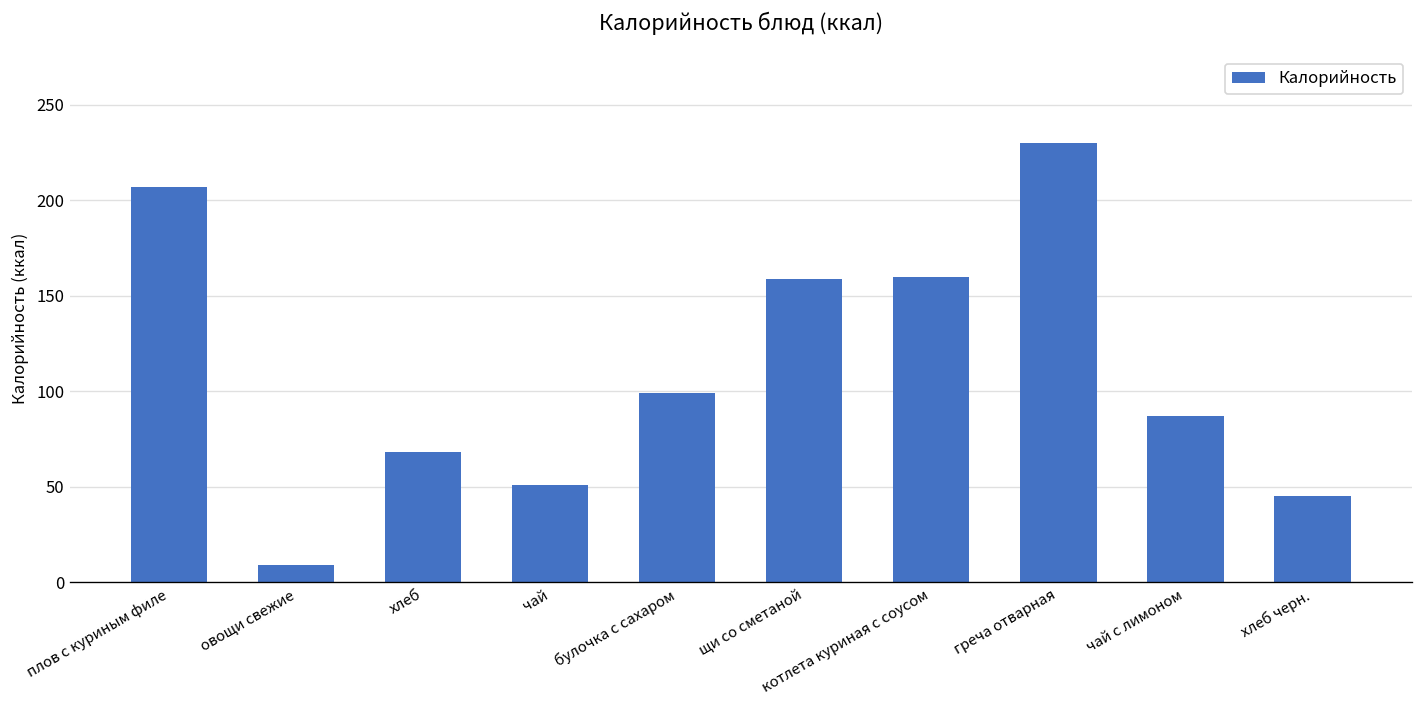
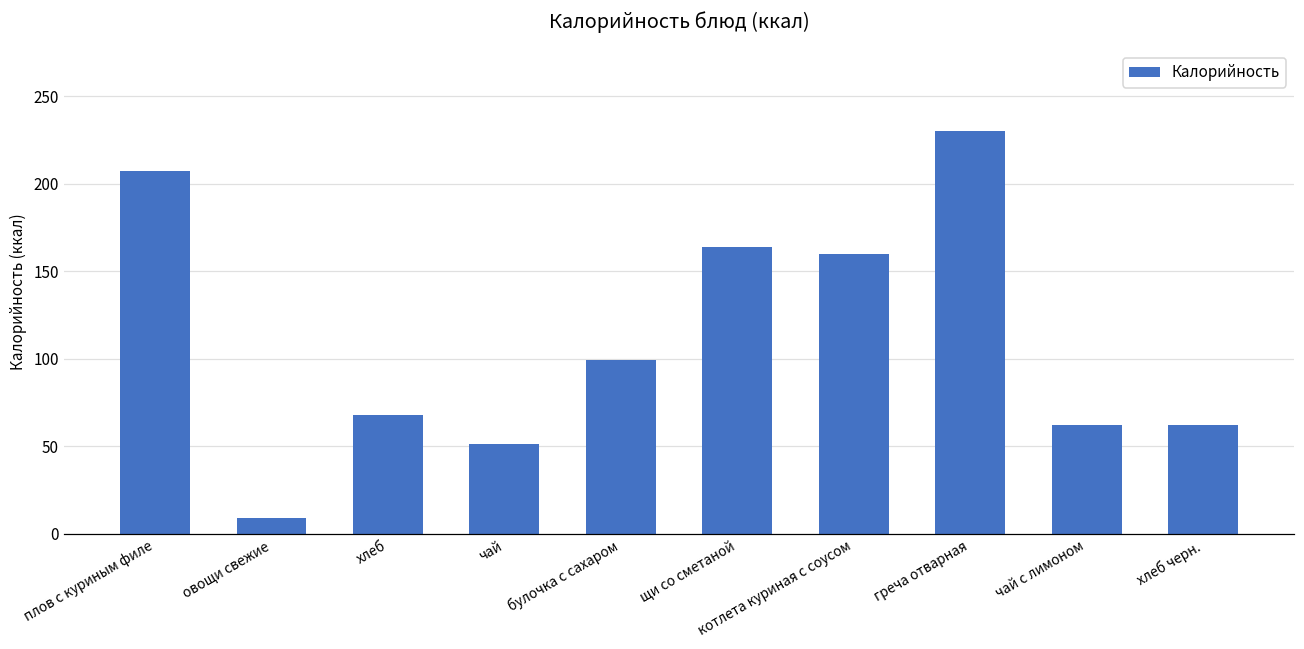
  {
    "плов с куриным филе": 207,
    "овощи свежие": 9,
    "хлеб": 68,
    "чай": 51,
    "булочка с сахаром": 99,
-   "щи со сметаной": 159,
+   "щи со сметаной": 164,
    "котлета куриная с соусом": 160,
    "греча отварная": 230,
-   "чай с лимоном": 87,
-   "хлеб черн.": 45
+   "чай с лимоном": 62,
+   "хлеб черн.": 62
  }
